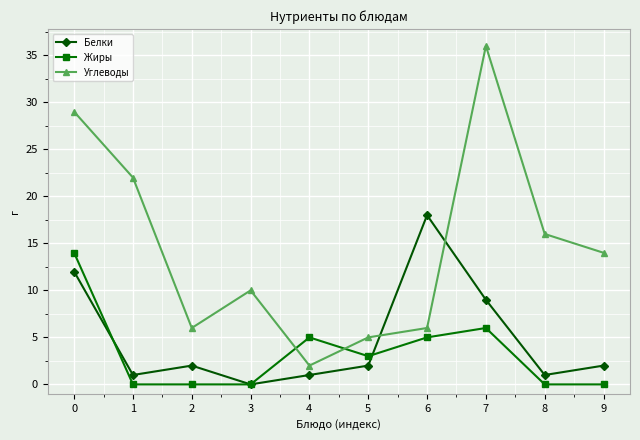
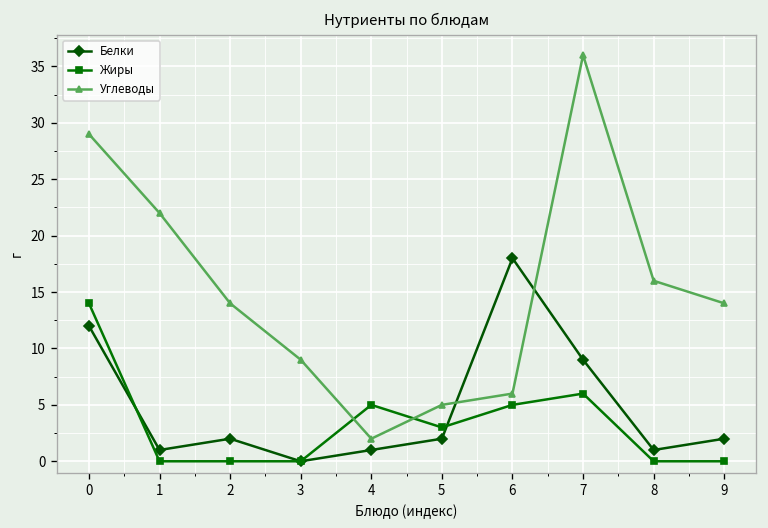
  {
    "Углеводы": {
      "0": 29,
      "1": 22,
-     "2": 6,
-     "3": 10,
+     "2": 14,
+     "3": 9,
      "4": 2,
      "5": 5,
      "6": 6,
      "7": 36,
      "8": 16,
      "9": 14
    }
  }
